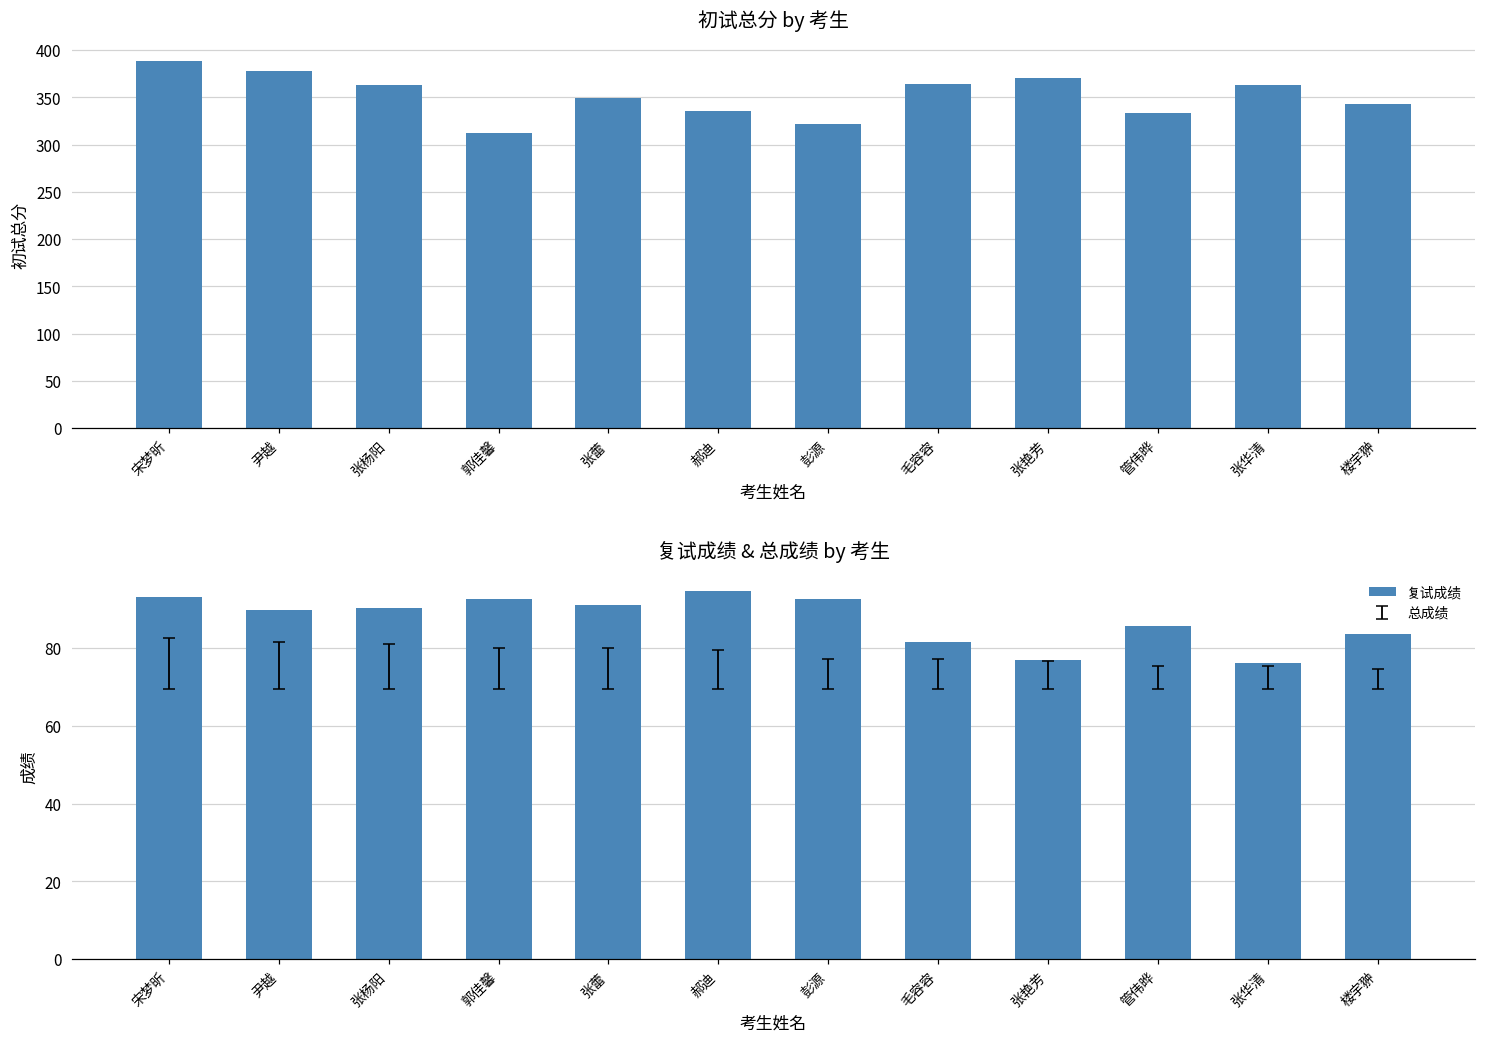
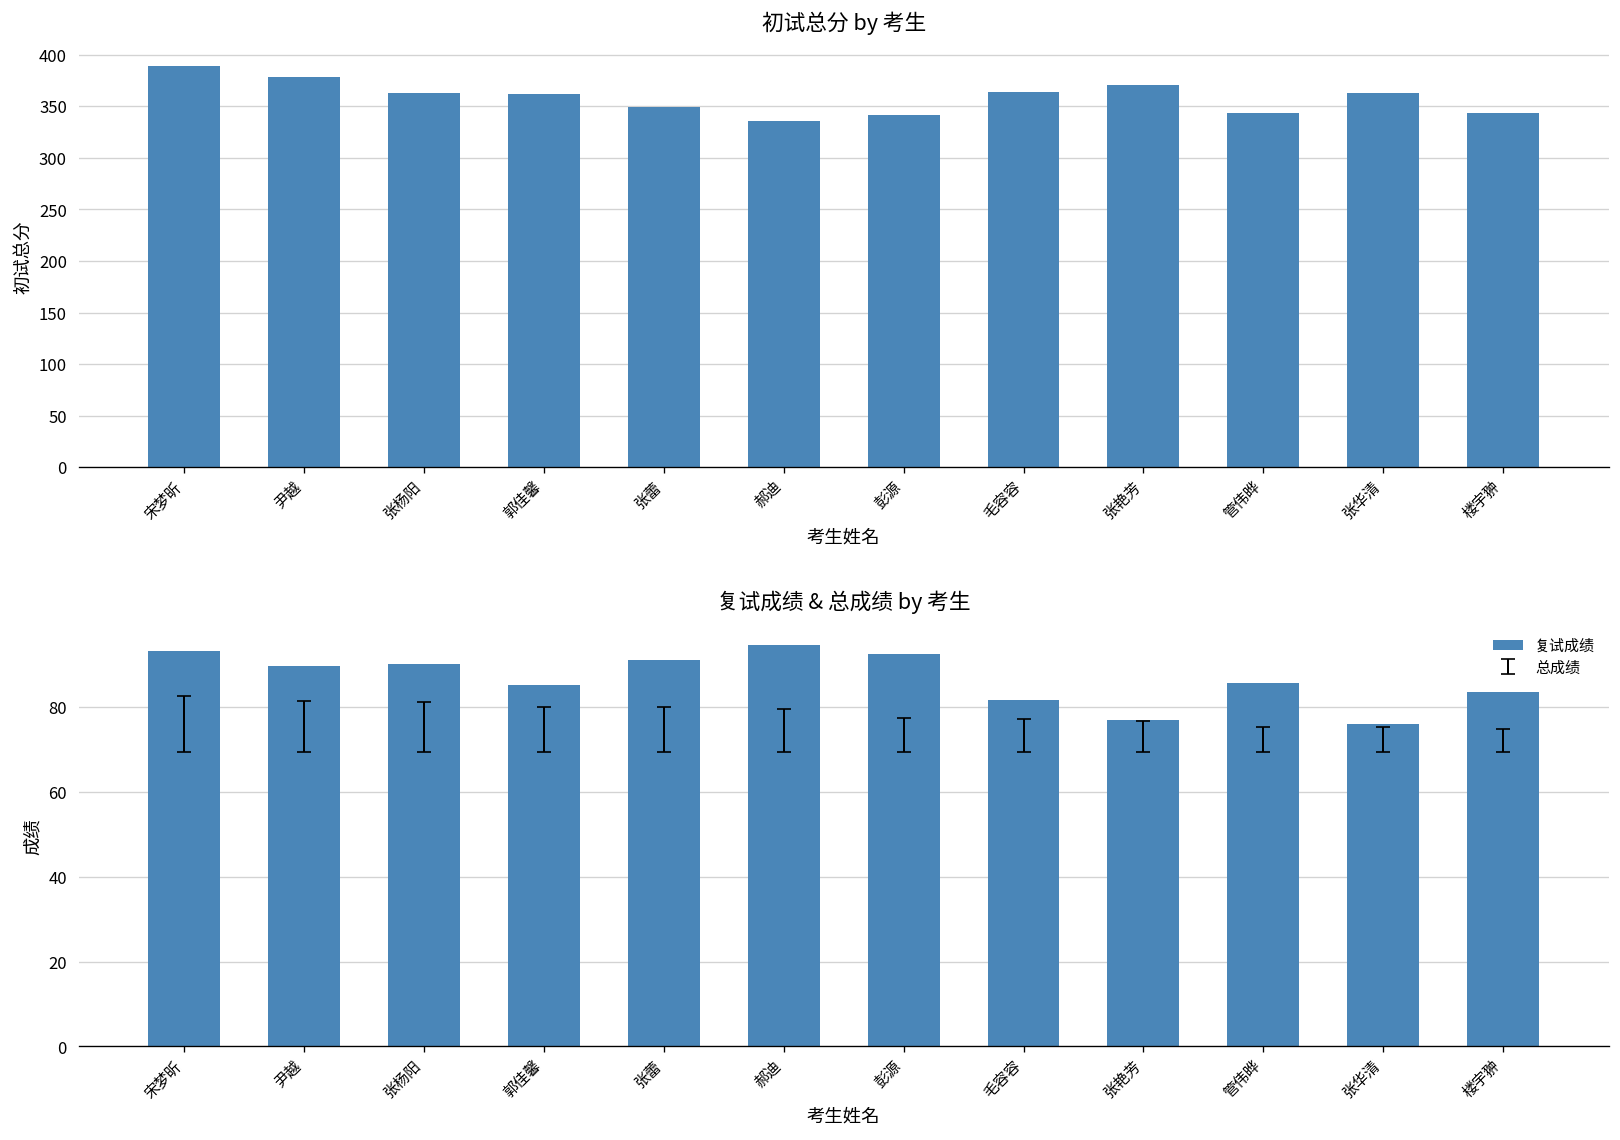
  {
    "初试总分 by 考生": {
      "宋梦昕": 390,
      "尹越": 380,
      "张杨阳": 360,
-     "郭佳馨": 310,
+     "郭佳馨": 360,
      "张蕾": 350,
      "郝迪": 340,
-     "彭源": 320,
+     "彭源": 340,
      "毛容容": 360,
      "张艳芳": 370,
-     "管伟晔": 330,
+     "管伟晔": 340,
      "张华清": 360,
      "楼宇翀": 340
    },
    "复试成绩 & 总成绩 by 考生": {
      "复试成绩": {
        "宋梦昕": 93,
        "尹越": 90,
        "张杨阳": 90,
-       "郭佳馨": 93,
+       "郭佳馨": 85,
        "张蕾": 91,
        "郝迪": 95,
        "彭源": 93,
        "毛容容": 82,
        "张艳芳": 77,
        "管伟晔": 86,
        "张华清": 76,
        "楼宇翀": 84
      }
    }
  }
